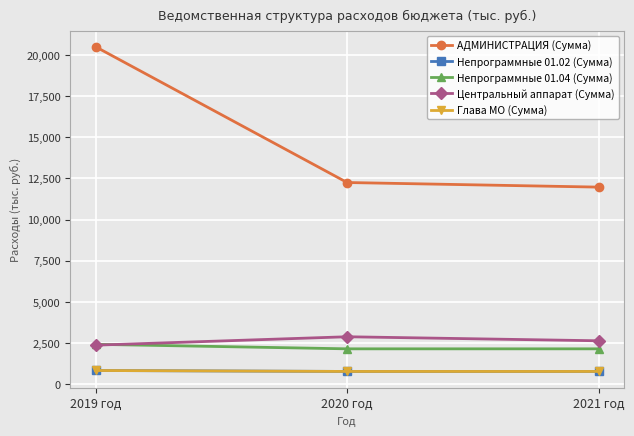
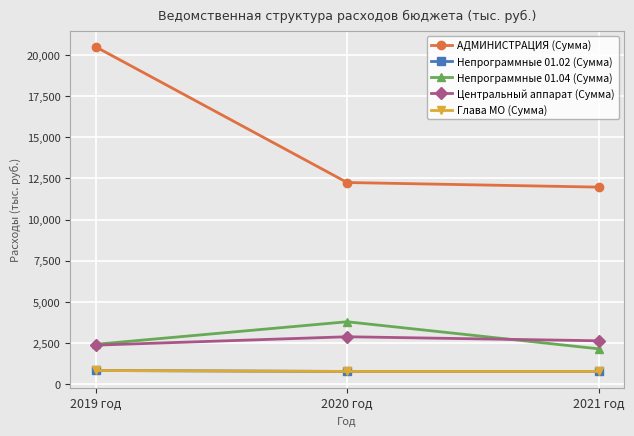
  {
    "Непрограммные 01.04 (Сумма)": {
-     "2020 год": "2,200",
+     "2020 год": "3,800",
      "2021 год": "2,200"
    },
    "Центральный аппарат (Сумма)": {
      "2020 год": "2,900",
      "2021 год": "2,600"
    }
  }
